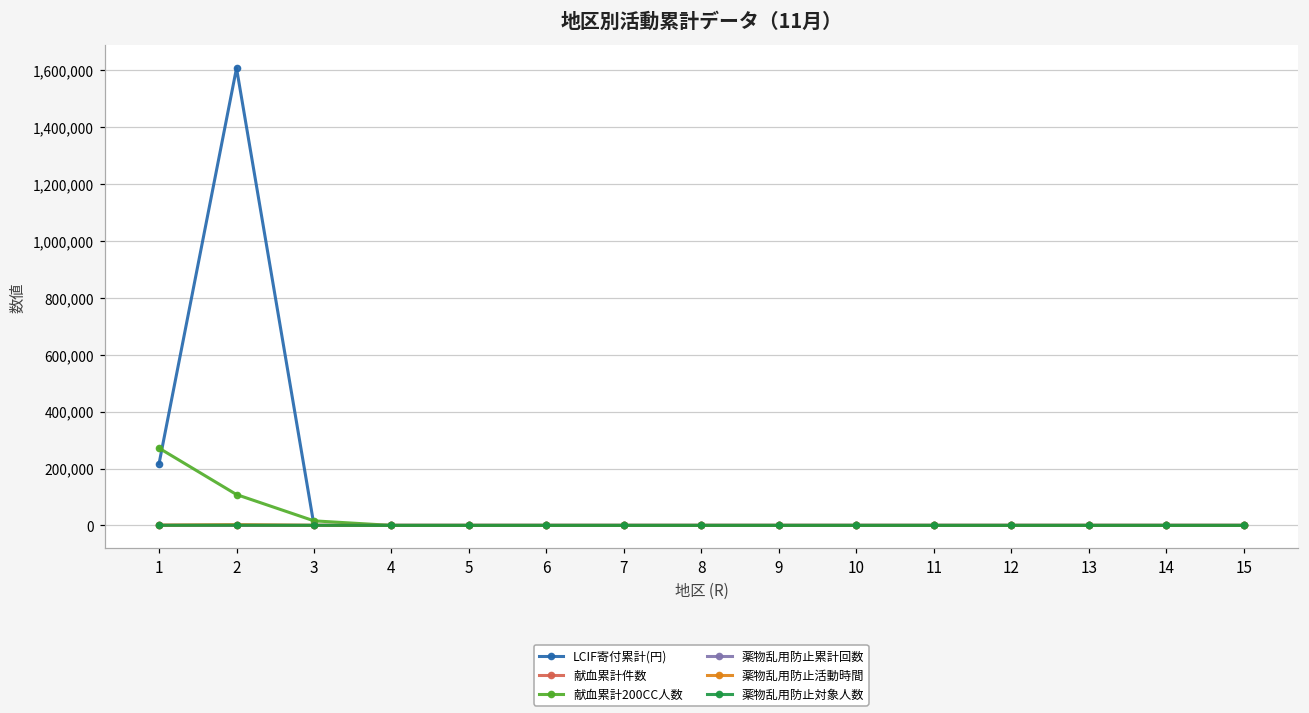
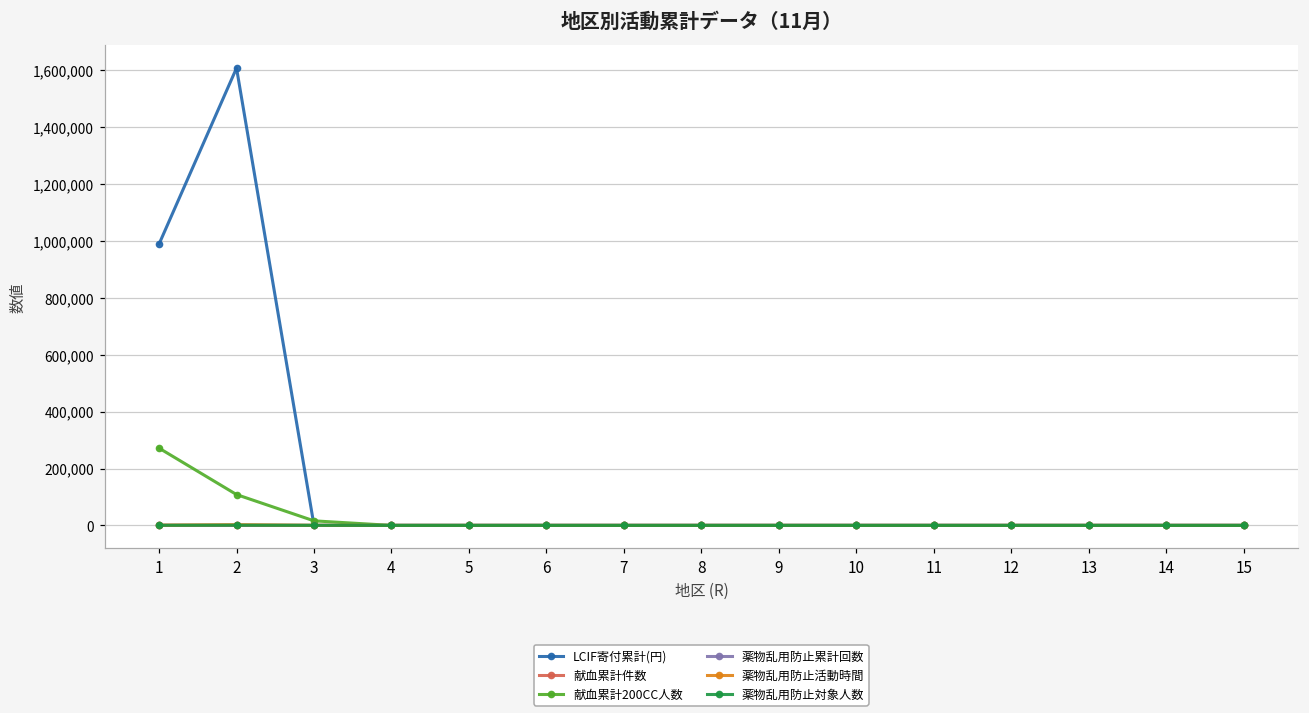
  {
    "LCIF寄付累計(円)": {
-     "1": "220,000",
+     "1": "990,000",
      "2": "1,610,000"
    },
    "薬物乱用防止対象人数": {
      "1": "0",
      "2": "0"
    },
    "献血累計200CC人数": {
      "1": "270,000",
      "2": "110,000",
      "3": "20,000"
    }
  }
